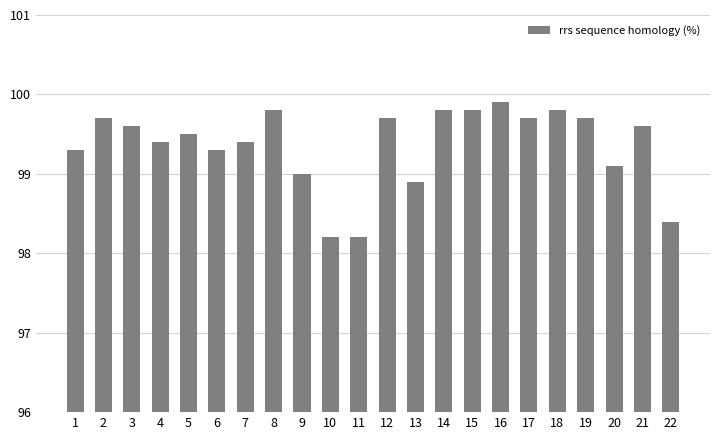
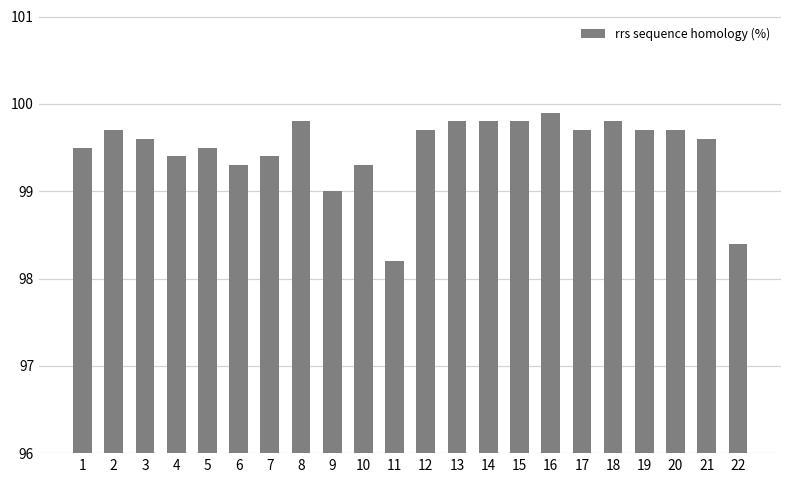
  {
-   "1": 99.3,
+   "1": 99.5,
    "2": 99.7,
    "3": 99.6,
    "4": 99.4,
    "5": 99.5,
    "6": 99.3,
    "7": 99.4,
    "8": 99.8,
    "9": 99.0,
-   "10": 98.2,
+   "10": 99.3,
    "11": 98.2,
    "12": 99.7,
-   "13": 98.9,
+   "13": 99.8,
    "14": 99.8,
    "15": 99.8,
    "16": 99.9,
    "17": 99.7,
    "18": 99.8,
    "19": 99.7,
-   "20": 99.1,
+   "20": 99.7,
    "21": 99.6,
    "22": 98.4
  }
